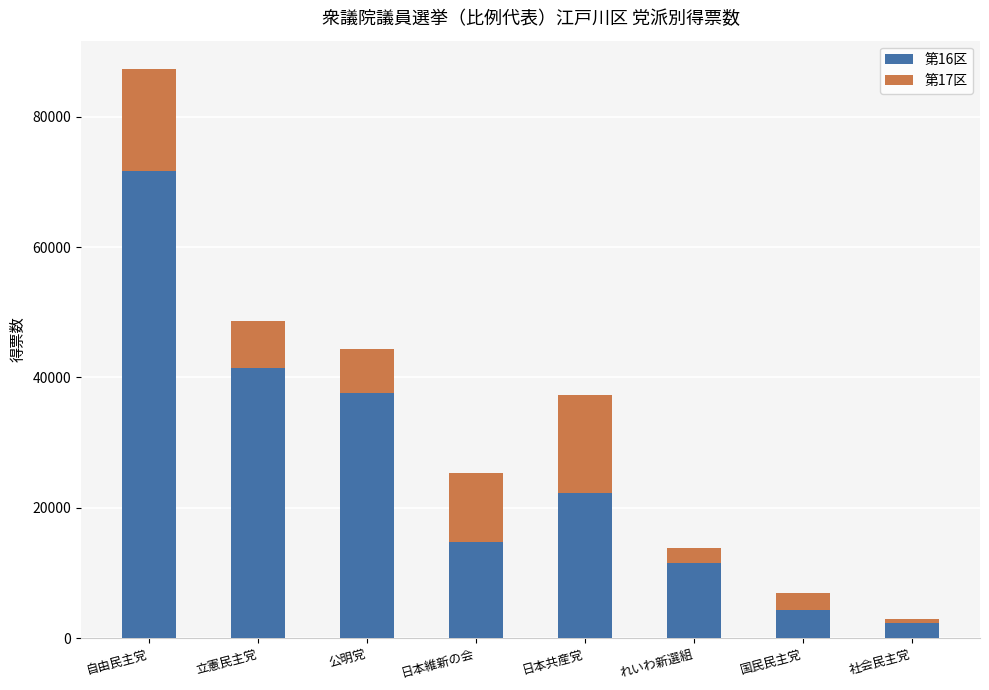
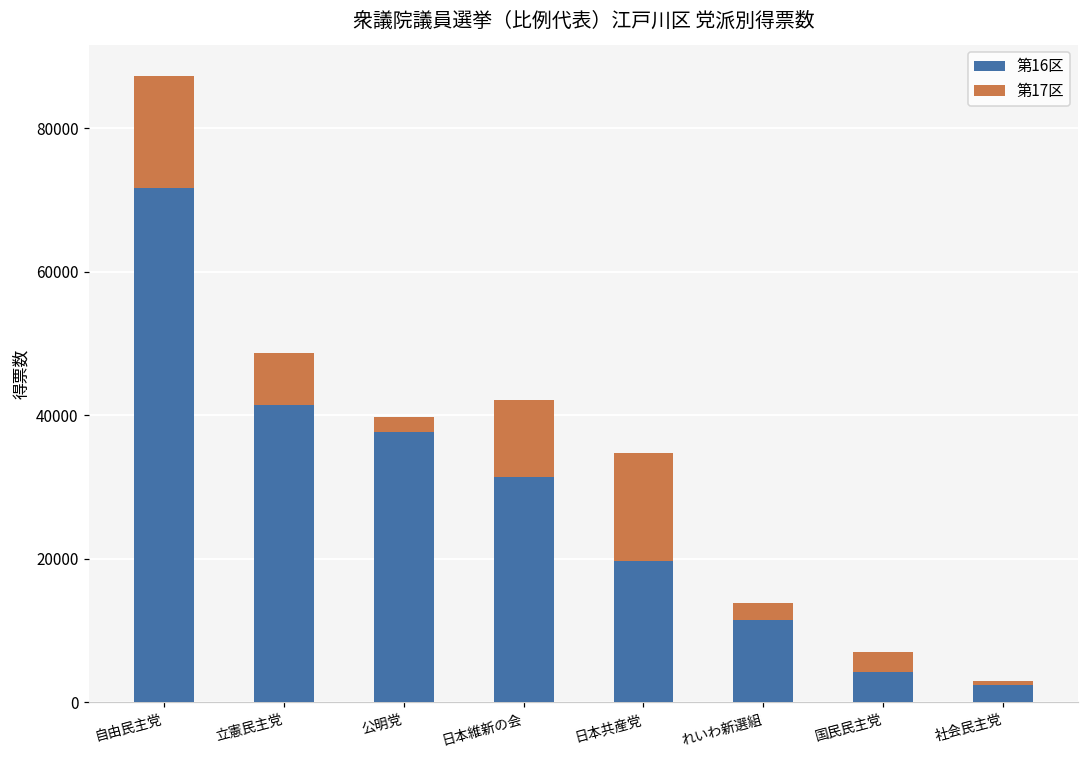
  {
    "第16区": {
      "自由民主党": 72000,
      "立憲民主党": 41000,
      "公明党": 38000,
-     "日本維新の会": 15000,
-     "日本共産党": 22000,
+     "日本維新の会": 31000,
+     "日本共産党": 20000,
      "れいわ新選組": 11000,
      "国民民主党": 4000,
      "社会民主党": 2000
    },
    "第17区": {
      "自由民主党": 16000,
      "立憲民主党": 7000,
-     "公明党": 7000,
+     "公明党": 2000,
      "日本維新の会": 11000,
      "日本共産党": 15000,
      "れいわ新選組": 2000,
      "国民民主党": 3000,
      "社会民主党": 1000
    }
  }
